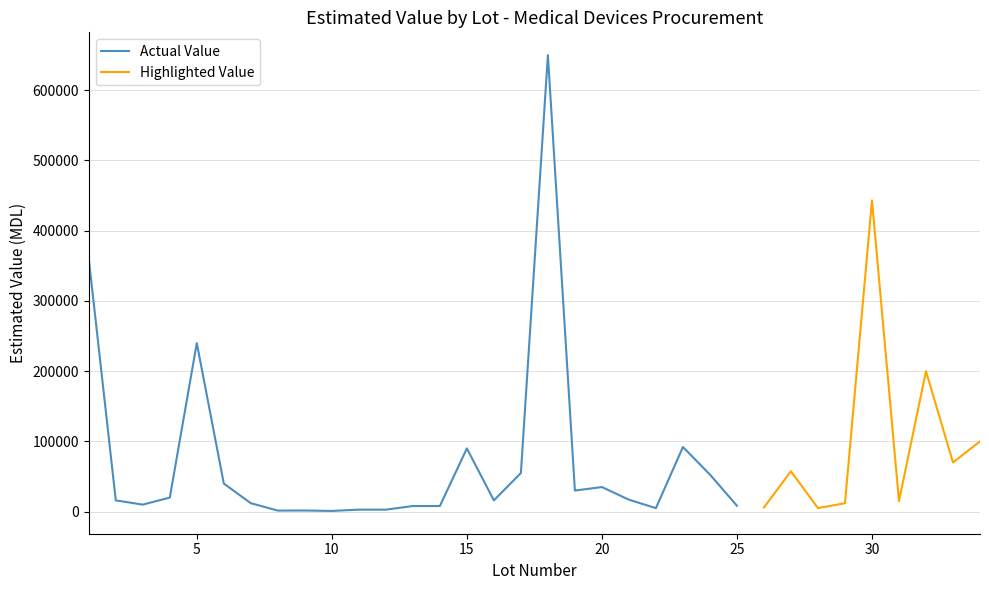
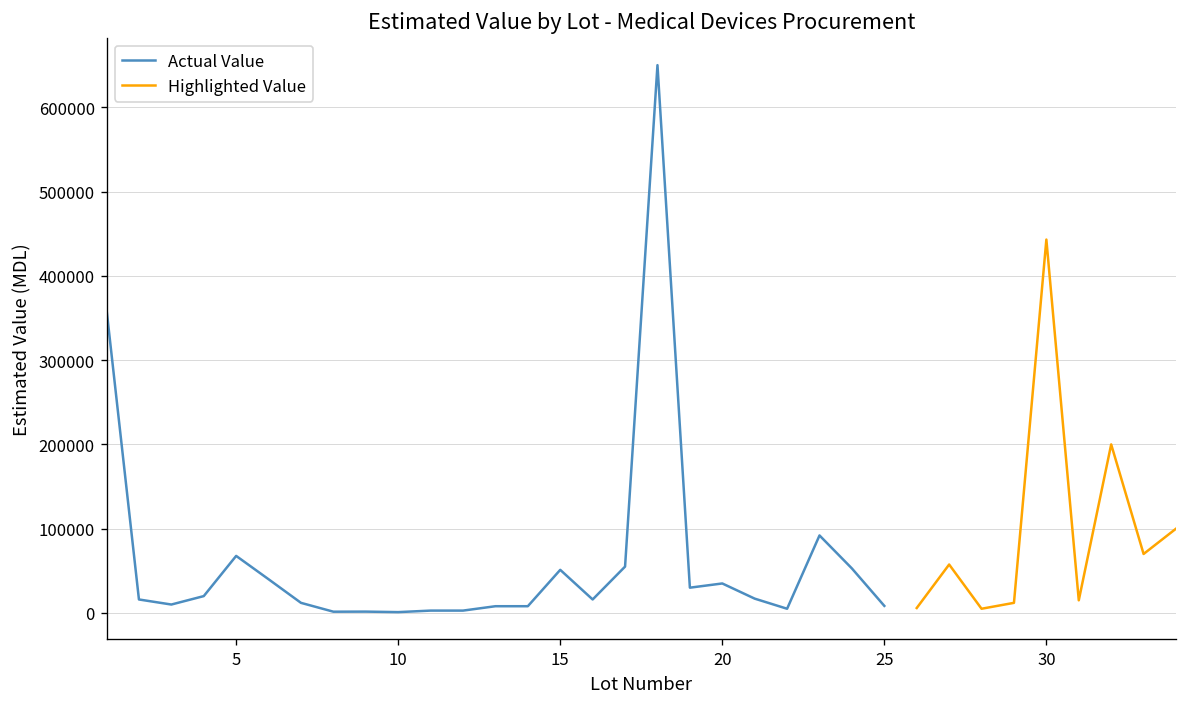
  {
    "Actual Value": {
-     "5": 240000,
+     "5": 70000,
      "10": 0,
-     "15": 90000,
+     "15": 50000,
      "20": 40000,
      "25": 10000
    },
    "Highlighted Value": {
      "30": 440000
    }
  }
